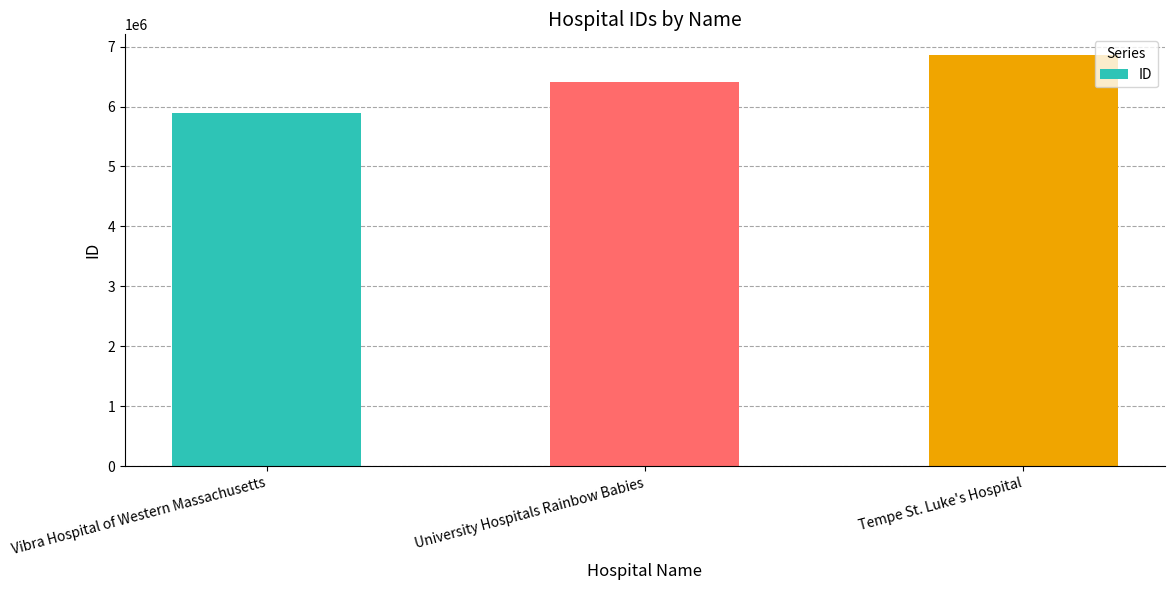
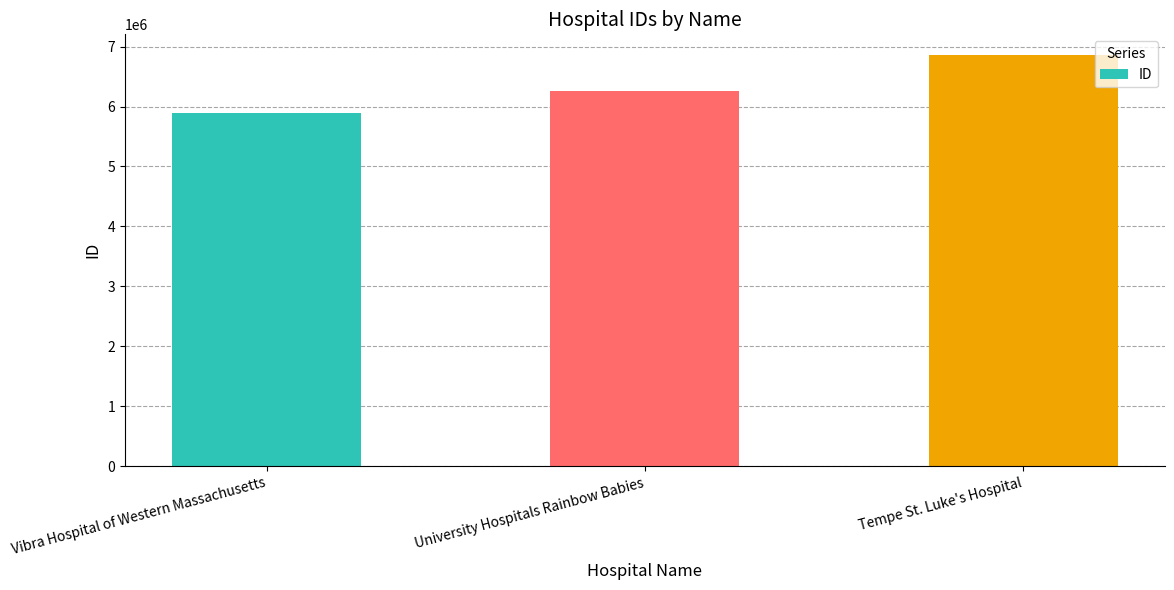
  {
    "Vibra Hospital of Western Massachusetts": 5900000,
-   "University Hospitals Rainbow Babies": 6400000,
+   "University Hospitals Rainbow Babies": 6300000,
    "Tempe St. Luke's Hospital": 6900000
  }
